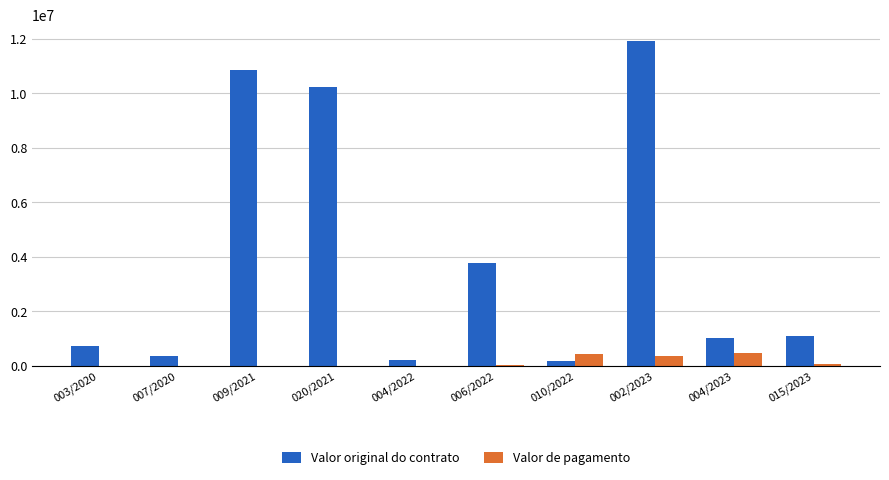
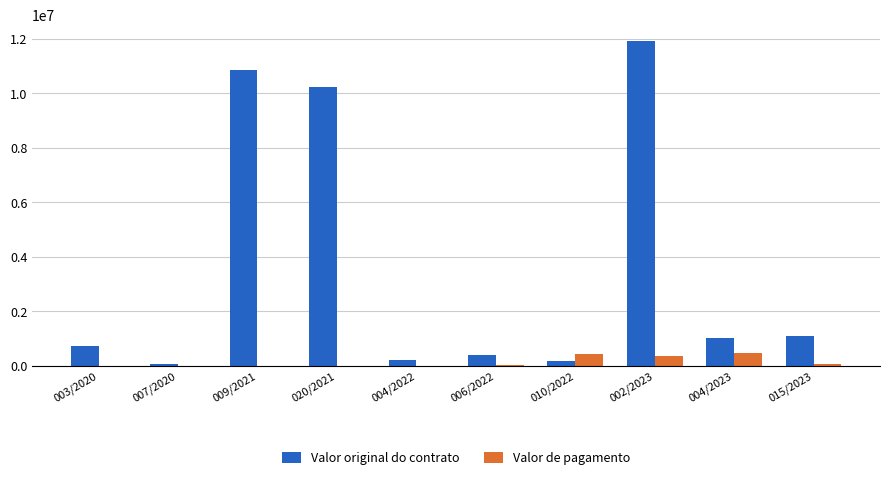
  {
    "Valor original do contrato": {
      "003/2020": 700000,
-     "007/2020": 400000,
+     "007/2020": 100000,
      "009/2021": 10900000,
      "020/2021": 10200000,
      "004/2022": 200000,
-     "006/2022": 3800000,
+     "006/2022": 400000,
      "010/2022": 200000,
      "002/2023": 11900000,
      "004/2023": 1000000,
      "015/2023": 1100000
    },
    "Valor de pagamento": {
      "007/2020": 0,
      "010/2022": 400000,
      "002/2023": 400000,
      "004/2023": 500000
    }
  }
